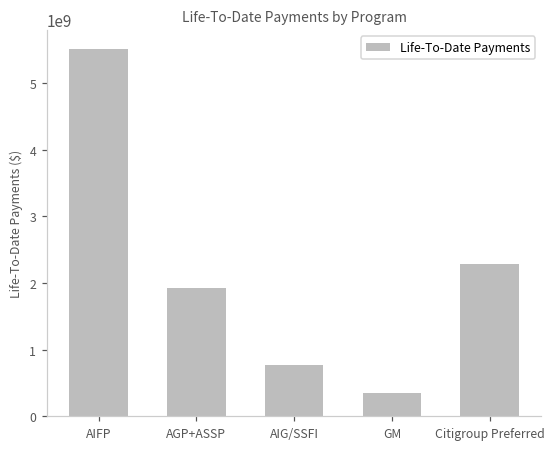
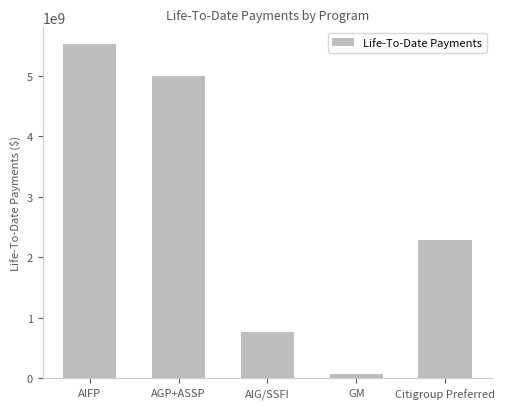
  {
    "AIFP": 5500000000,
-   "AGP+ASSP": 1900000000,
+   "AGP+ASSP": 5000000000,
    "AIG/SSFI": 800000000,
-   "GM": 300000000,
+   "GM": 100000000,
    "Citigroup Preferred": 2300000000
  }
